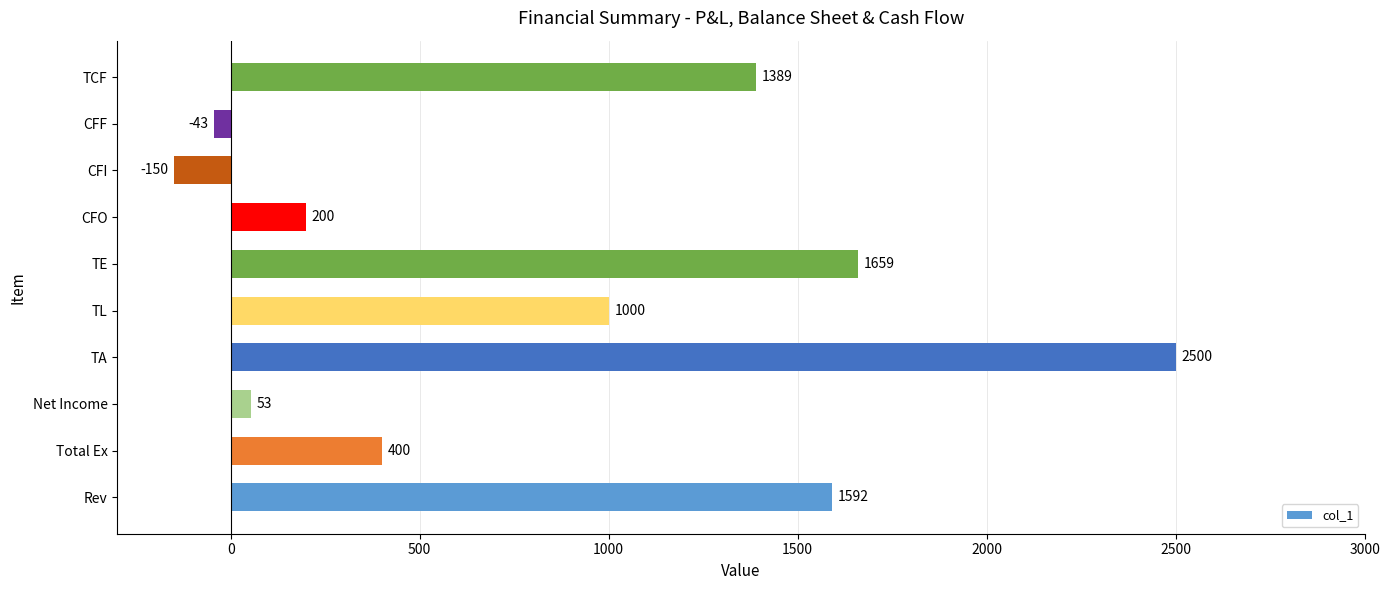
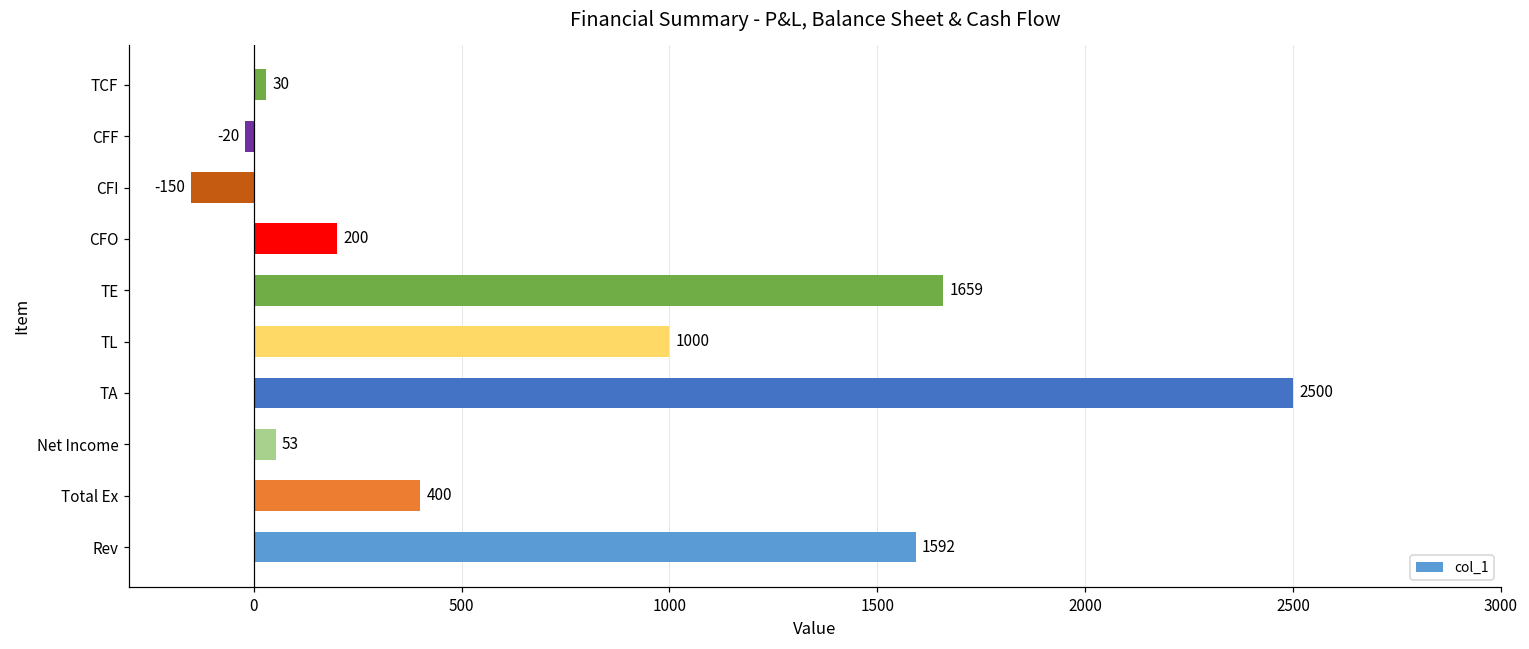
  {
-   "TCF": 1389,
-   "CFF": -43,
+   "TCF": 30,
+   "CFF": -20,
    "CFI": -150,
    "CFO": 200,
    "TE": 1659,
    "TL": 1000,
    "TA": 2500,
    "Net Income": 53,
    "Total Ex": 400,
    "Rev": 1592
  }
